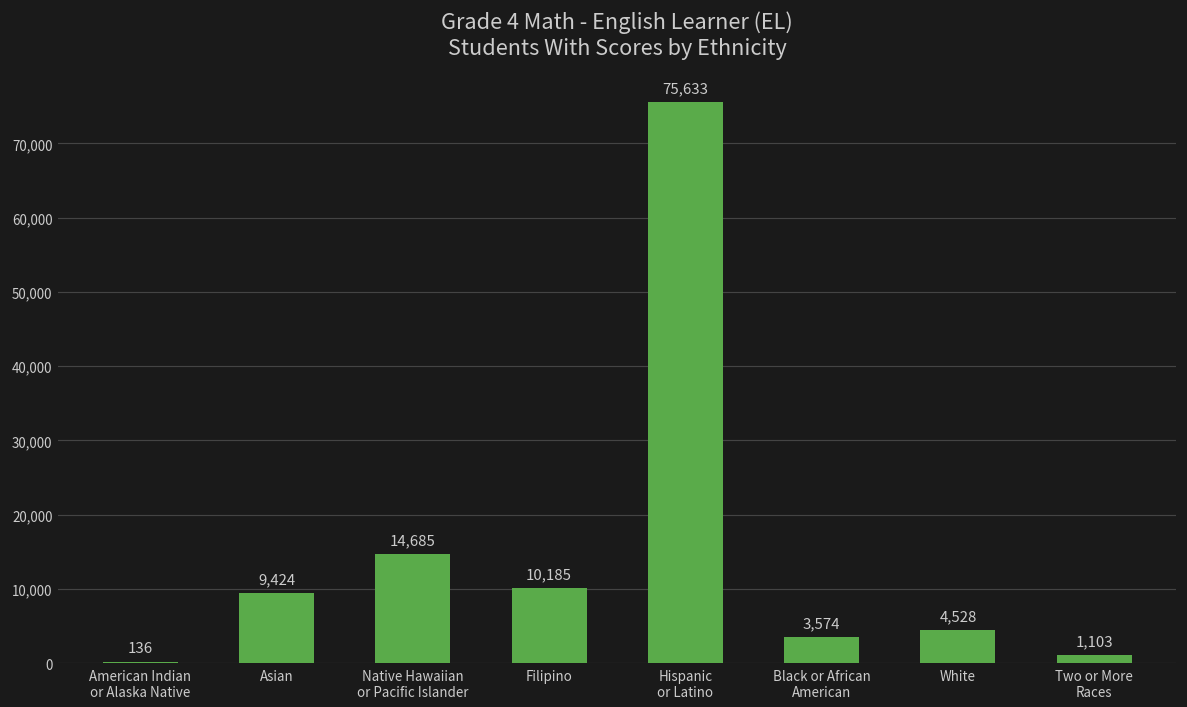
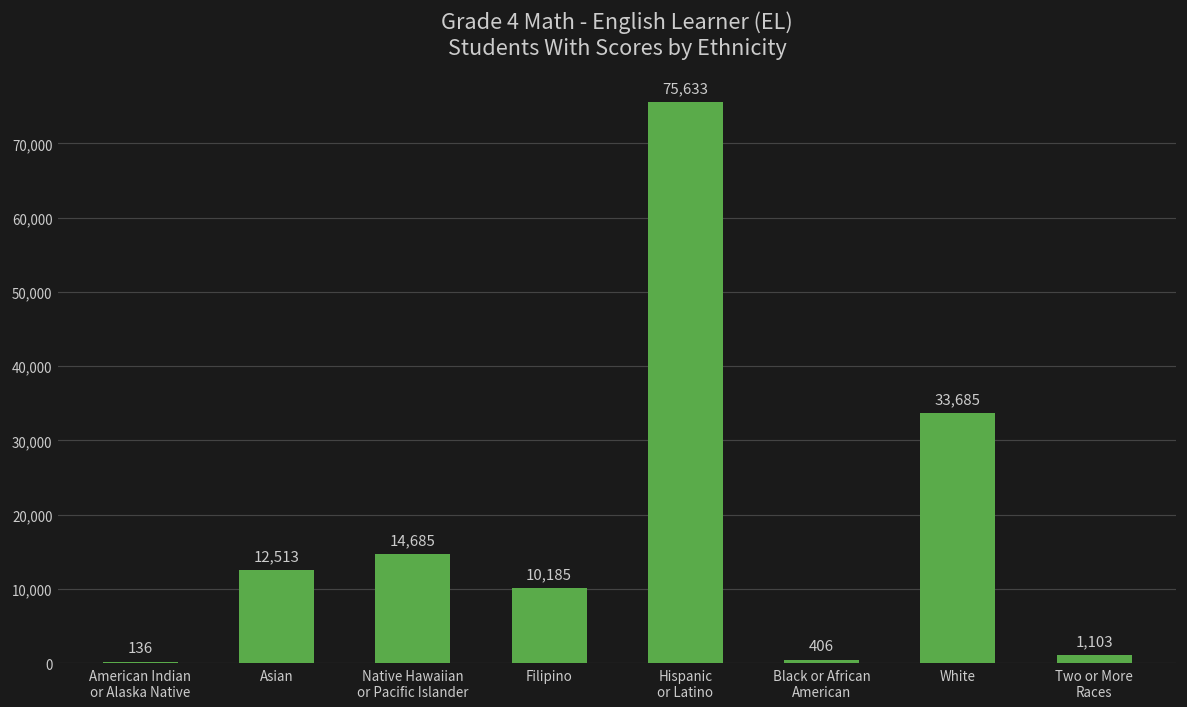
  {
    "American Indian or Alaska Native": "136",
-   "Asian": "9,424",
+   "Asian": "12,513",
    "Native Hawaiian or Pacific Islander": "14,685",
    "Filipino": "10,185",
    "Hispanic or Latino": "75,633",
-   "Black or African American": "3,574",
-   "White": "4,528",
+   "Black or African American": "406",
+   "White": "33,685",
    "Two or More Races": "1,103"
  }
